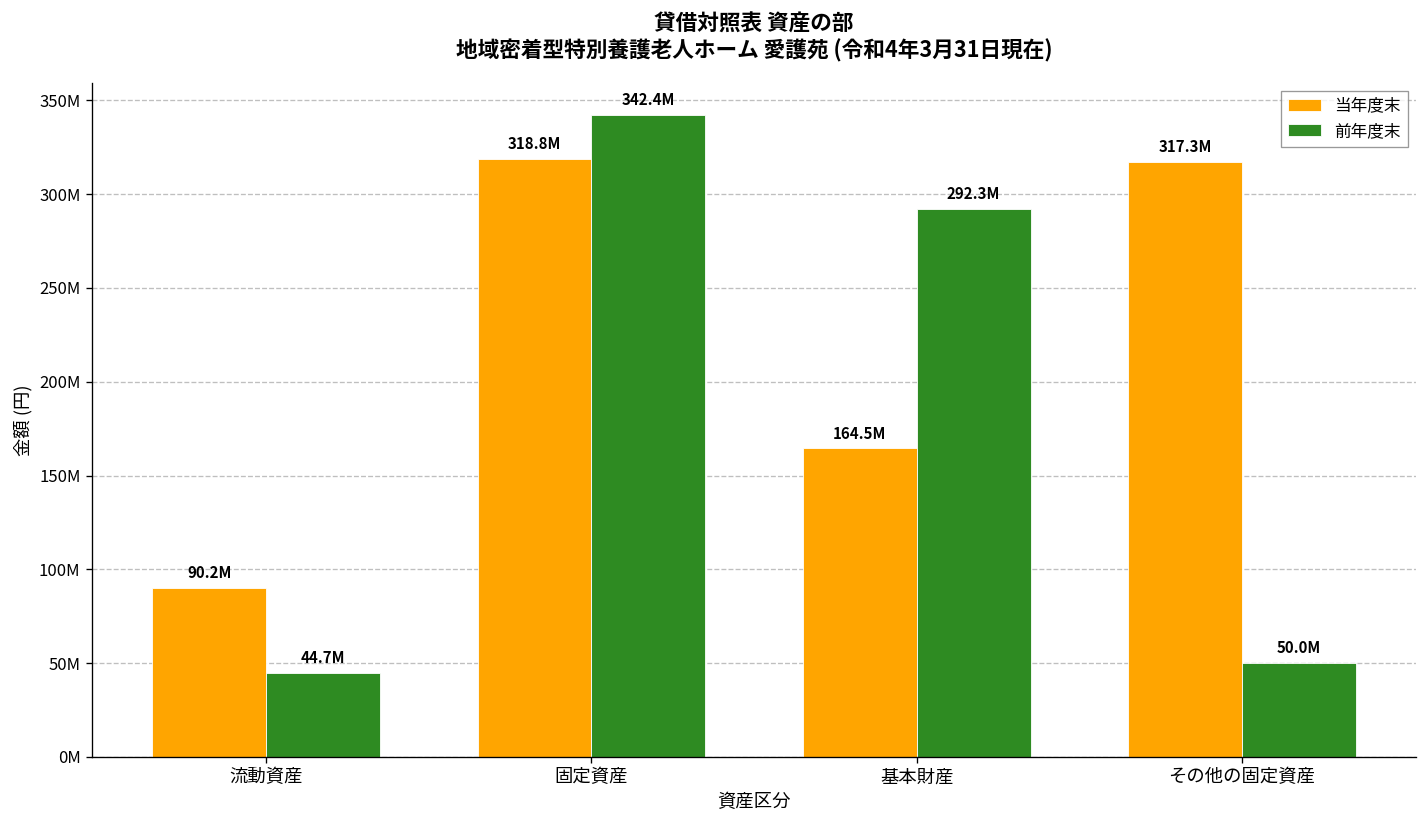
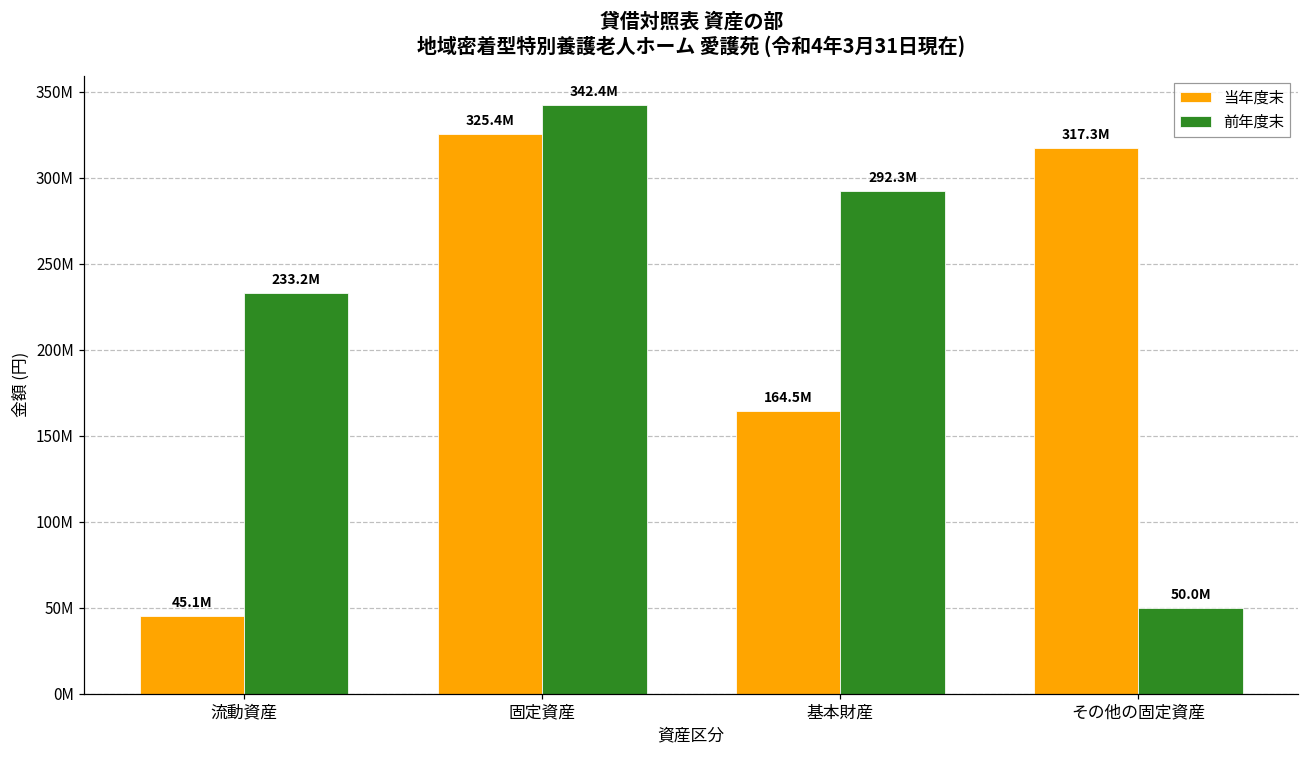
  {
    "当年度末": {
-     "流動資産": "90.2M",
-     "固定資産": "318.8M",
+     "流動資産": "45.1M",
+     "固定資産": "325.4M",
      "基本財産": "164.5M",
      "その他の固定資産": "317.3M"
    },
    "前年度末": {
-     "流動資産": "44.7M",
+     "流動資産": "233.2M",
      "固定資産": "342.4M",
      "基本財産": "292.3M",
      "その他の固定資産": "50.0M"
    }
  }
